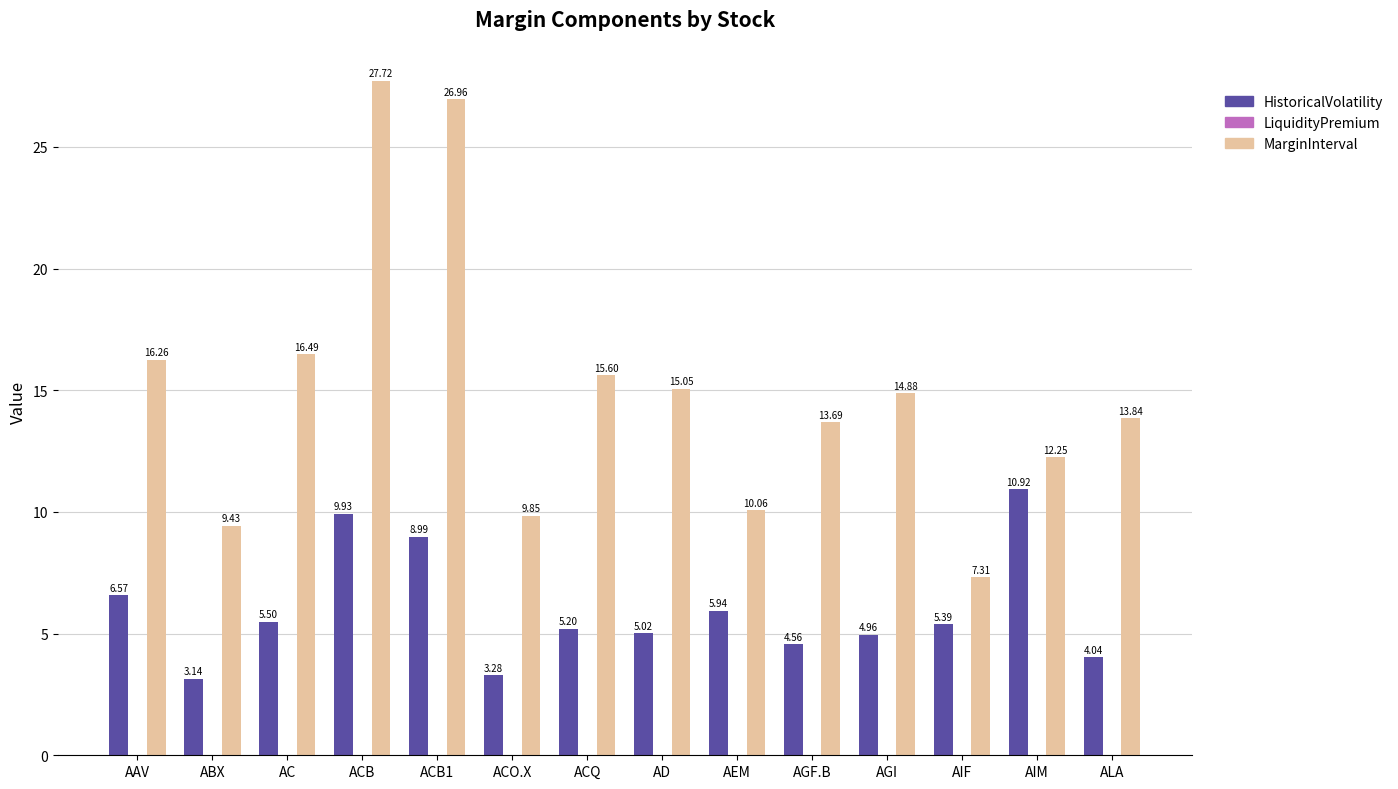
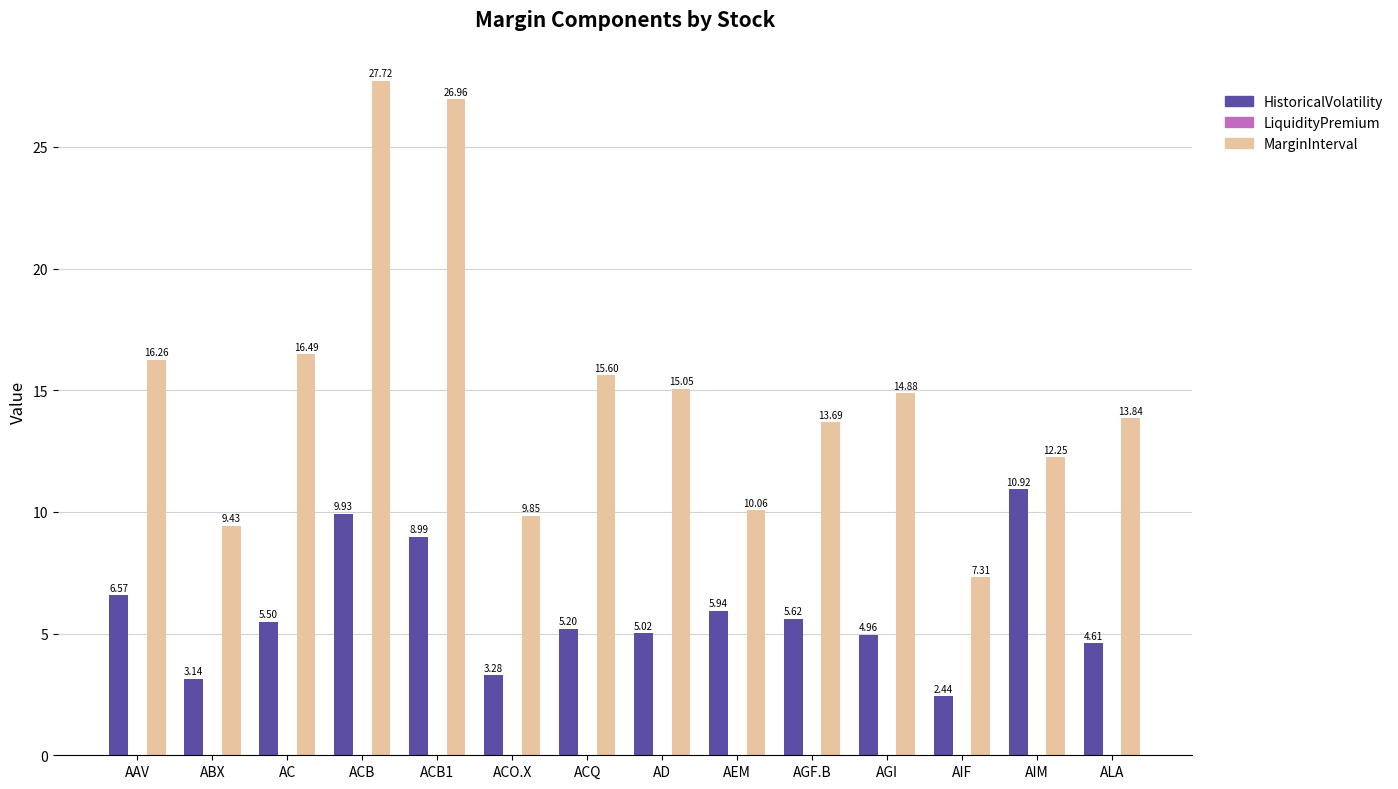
  {
    "HistoricalVolatility": {
      "AAV": 6.57,
      "ABX": 3.14,
      "AC": 5.50,
      "ACB": 9.93,
      "ACB1": 8.99,
      "ACO.X": 3.28,
      "ACQ": 5.20,
      "AD": 5.02,
      "AEM": 5.94,
-     "AGF.B": 4.56,
+     "AGF.B": 5.62,
      "AGI": 4.96,
-     "AIF": 5.39,
+     "AIF": 2.44,
      "AIM": 10.92,
-     "ALA": 4.04
+     "ALA": 4.61
    },
    "LiquidityPremium": {
      "AAV": 0.0,
      "ABX": 0.0,
      "AC": 0.0,
      "ACB": 0.0,
      "ACB1": 0.0,
      "ACO.X": 0.0,
      "ACQ": 0.0,
      "AD": 0.0,
      "AEM": 0.0,
      "AGF.B": 0.0,
      "AGI": 0.0,
      "AIF": 0.0,
      "AIM": 0.0,
      "ALA": 0.0
    },
    "MarginInterval": {
      "AAV": 16.26,
      "ABX": 9.43,
      "AC": 16.49,
      "ACB": 27.72,
      "ACB1": 26.96,
      "ACO.X": 9.85,
      "ACQ": 15.60,
      "AD": 15.05,
      "AEM": 10.06,
      "AGF.B": 13.69,
      "AGI": 14.88,
      "AIF": 7.31,
      "AIM": 12.25,
      "ALA": 13.84
    }
  }
